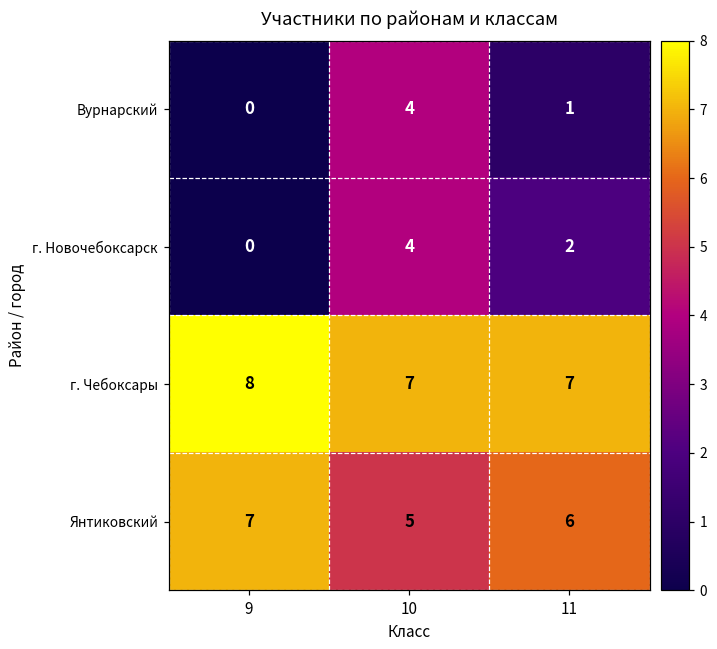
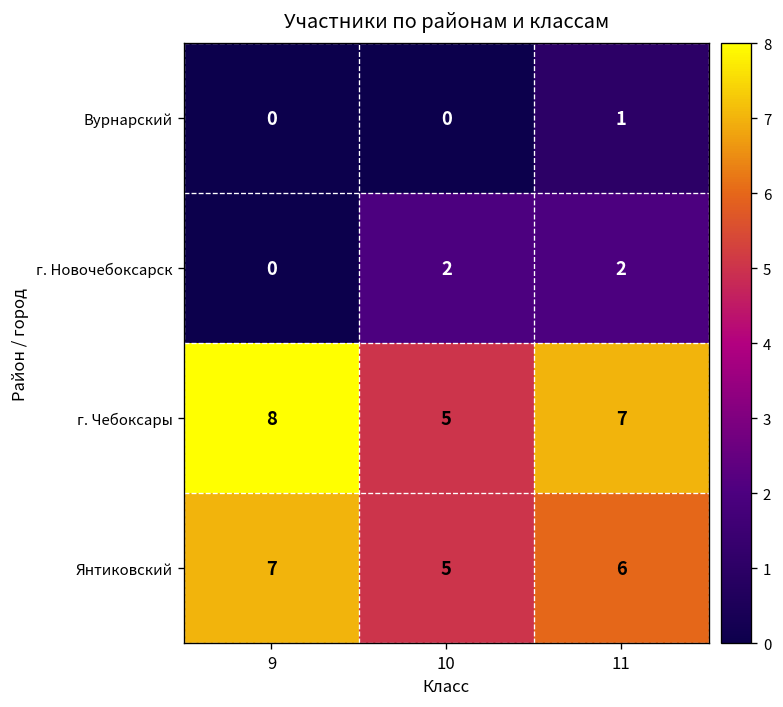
  {
    "Вурнарский": {
      "9": 0,
-     "10": 4,
+     "10": 0,
      "11": 1
    },
    "г. Новочебоксарск": {
      "9": 0,
-     "10": 4,
+     "10": 2,
      "11": 2
    },
    "г. Чебоксары": {
      "9": 8,
-     "10": 7,
+     "10": 5,
      "11": 7
    },
    "Янтиковский": {
      "9": 7,
      "10": 5,
      "11": 6
    }
  }
